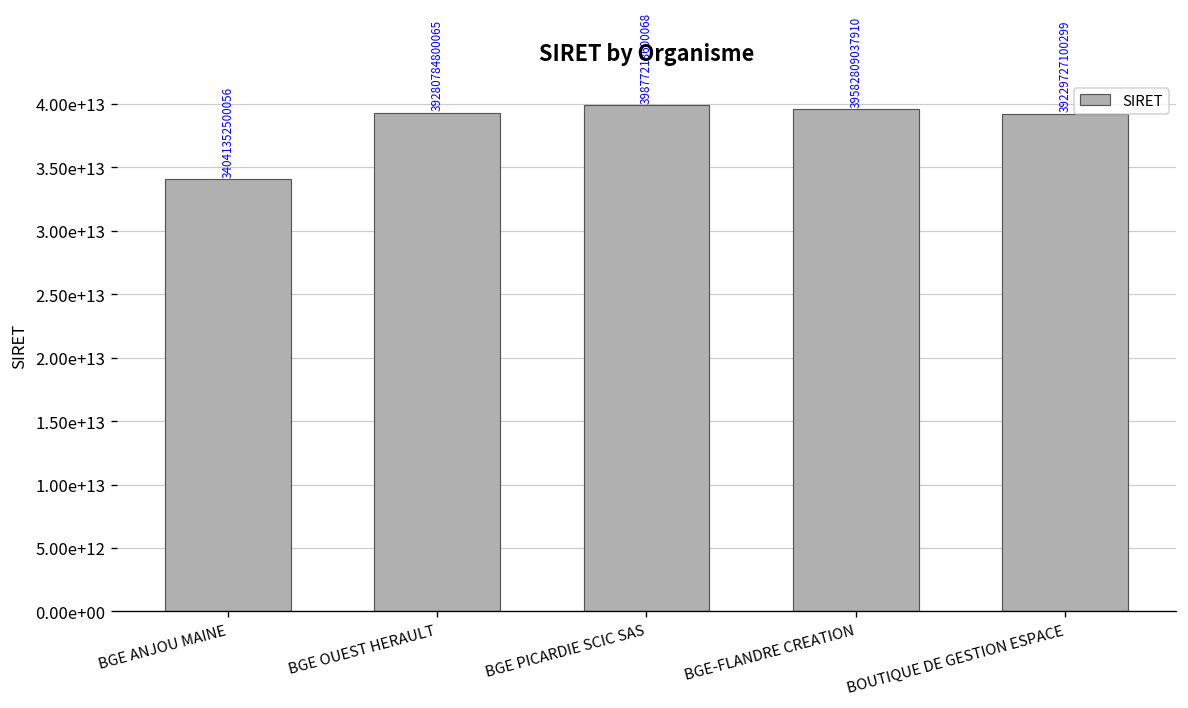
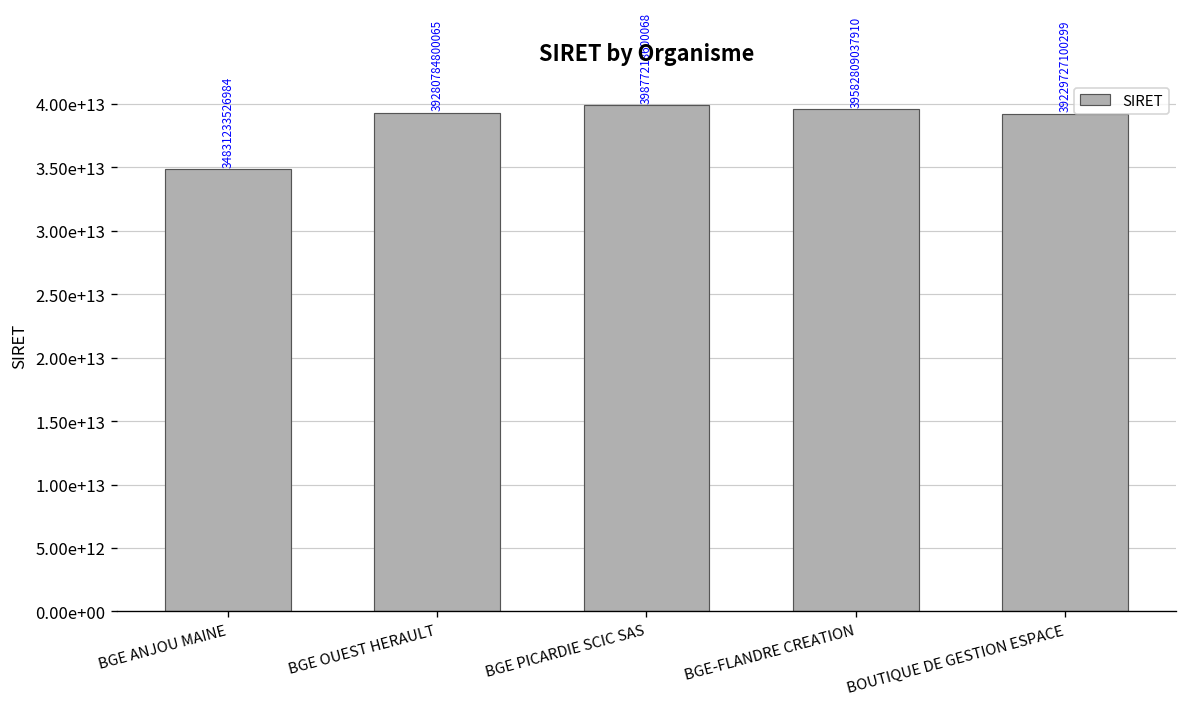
  {
-   "BGE ANJOU MAINE": 34041352500056,
+   "BGE ANJOU MAINE": 34831233526984,
    "BGE OUEST HERAULT": 39280784800065,
    "BGE PICARDIE SCIC SAS": 39877218600068,
    "BGE-FLANDRE CREATION": 39582809037910,
    "BOUTIQUE DE GESTION ESPACE": 39229727100299
  }
